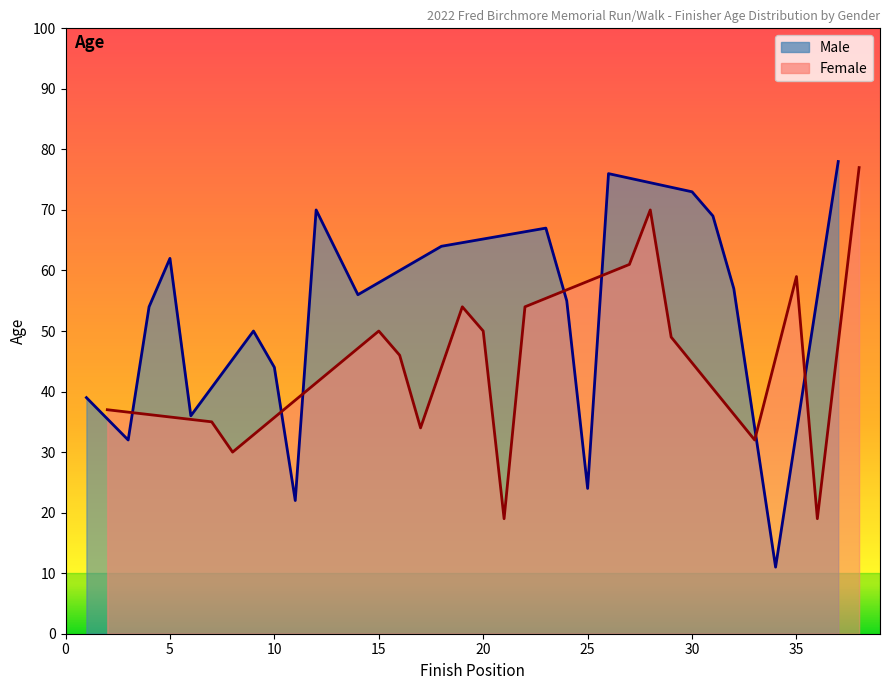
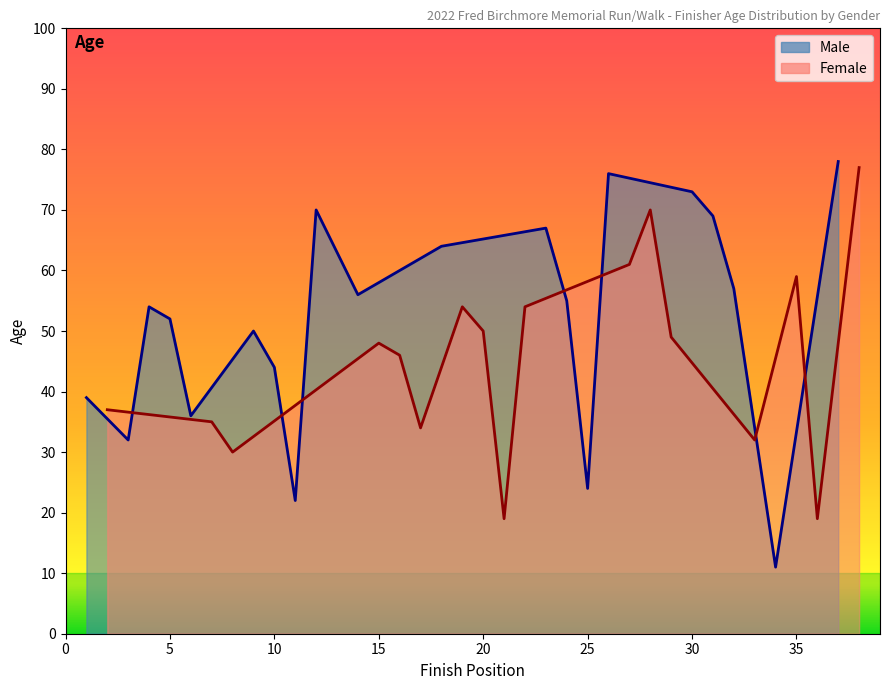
  {
    "Male": {
-     "5": 62,
+     "5": 52,
      "10": 44,
      "25": 24,
      "30": 73
    },
    "Female": {
-     "15": 50,
+     "15": 48,
      "20": 50,
      "35": 59
    }
  }
